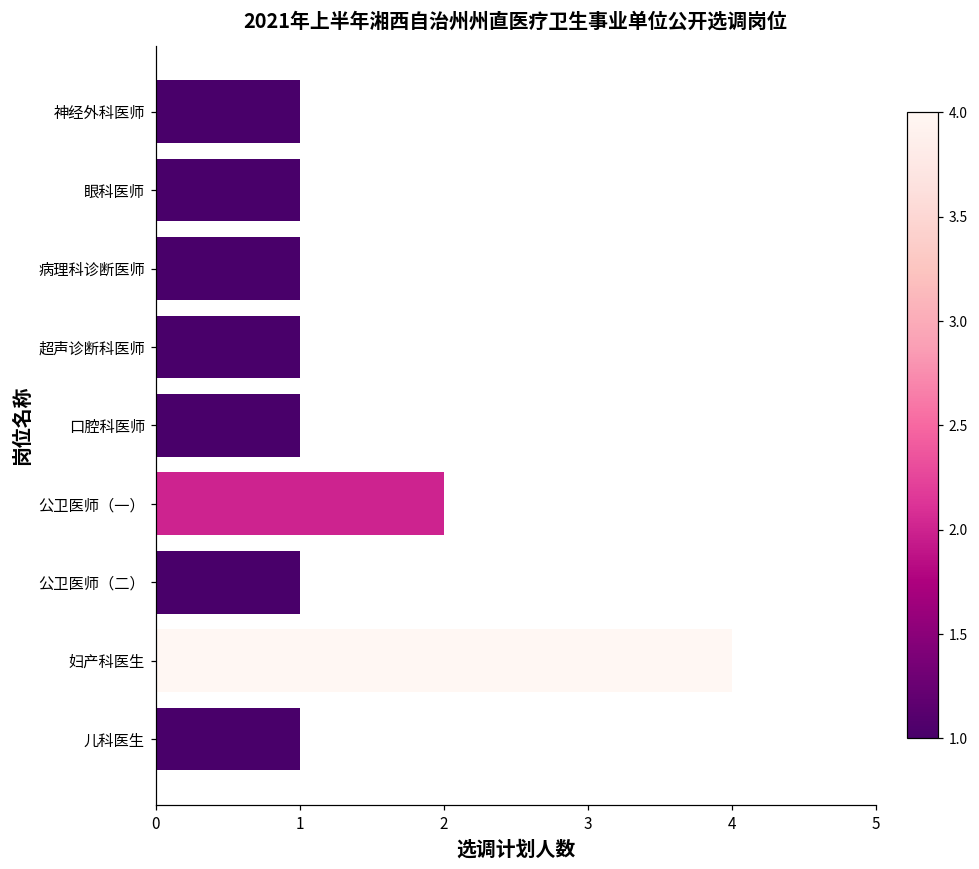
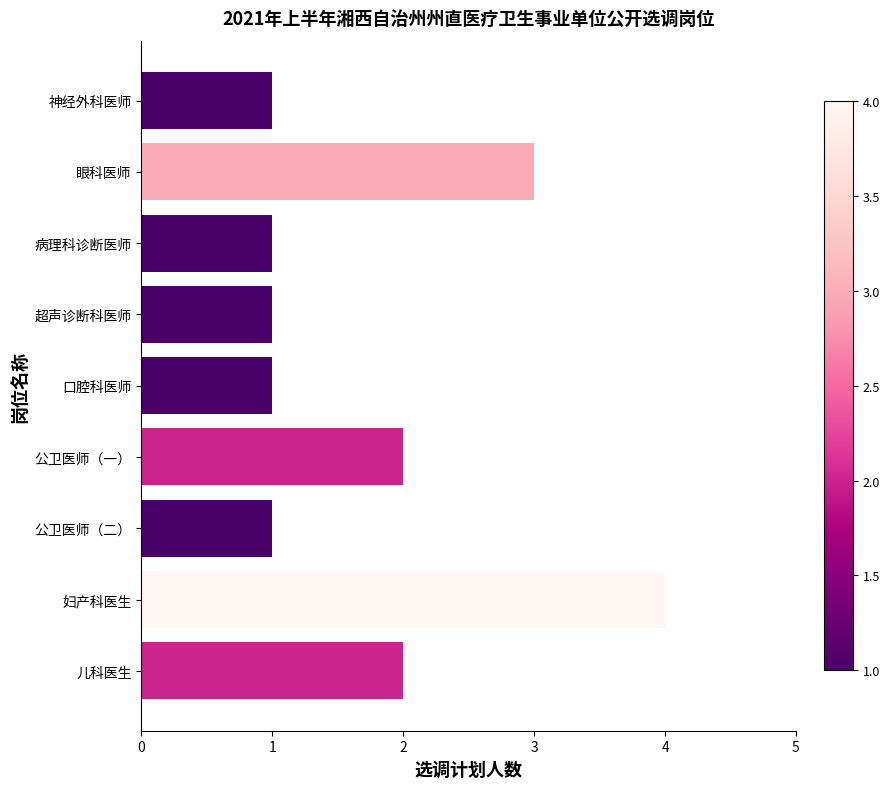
  {
    "神经外科医师": 1,
-   "眼科医师": 1,
+   "眼科医师": 3,
    "病理科诊断医师": 1,
    "超声诊断科医师": 1,
    "口腔科医师": 1,
    "公卫医师（一）": 2,
    "公卫医师（二）": 1,
    "妇产科医生": 4,
-   "儿科医生": 1
+   "儿科医生": 2
  }
